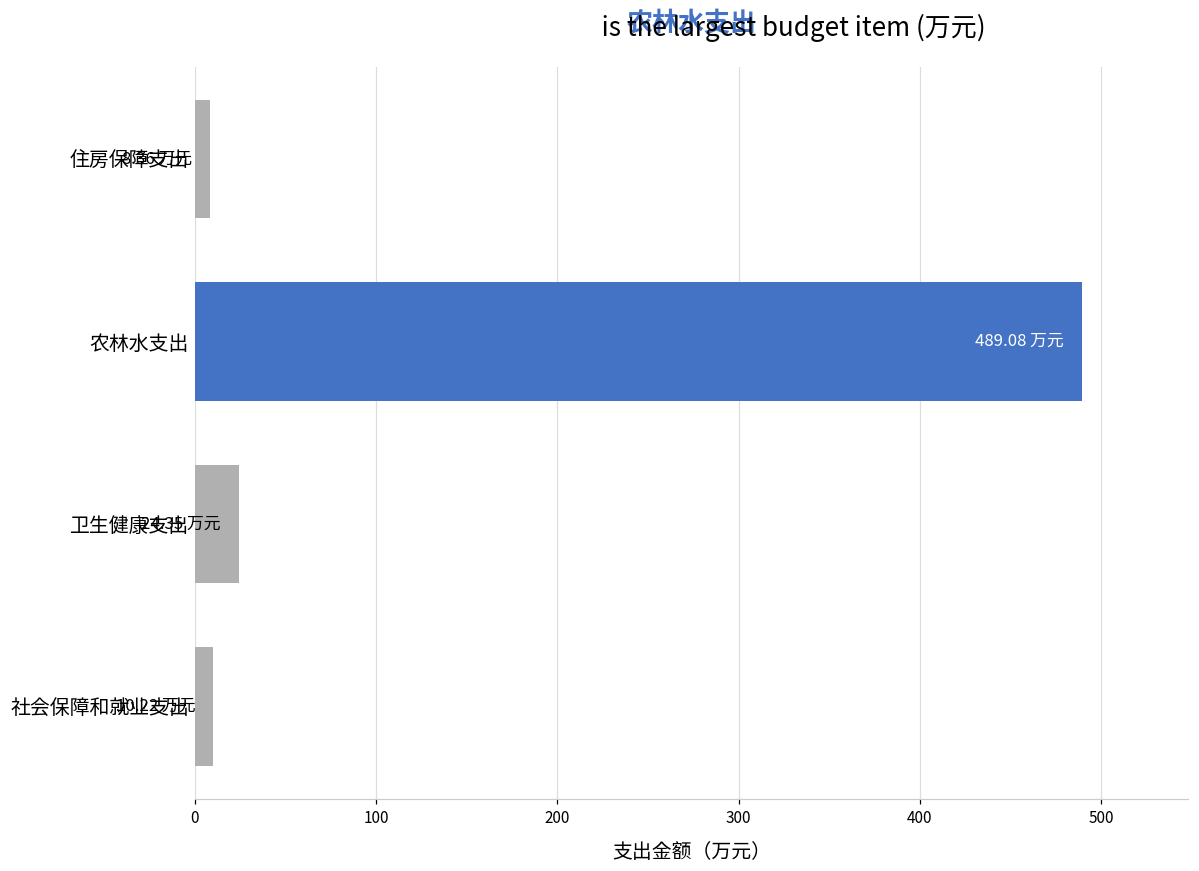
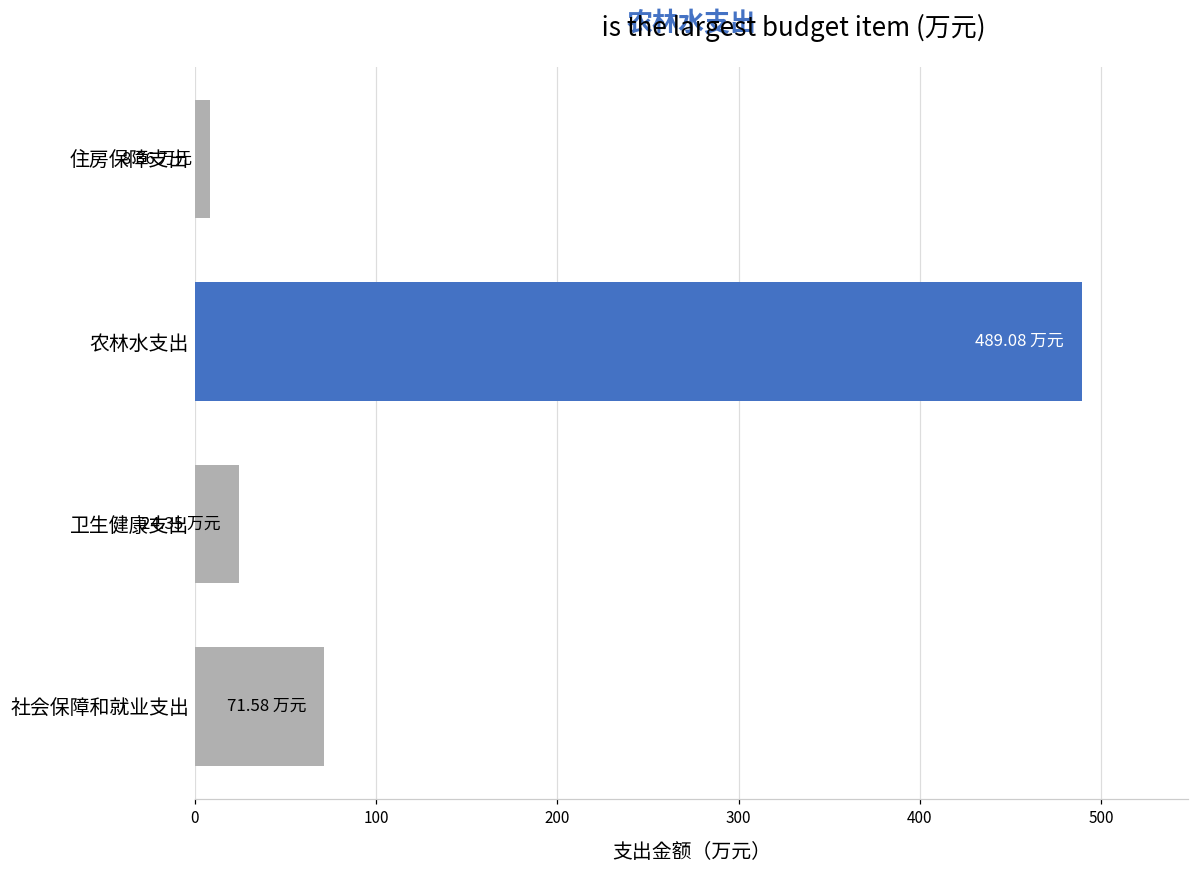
  {
    "住房保障支出": 8.36,
    "农林水支出": 489.08,
    "卫生健康支出": 24.35,
-   "社会保障和就业支出": 10.22
+   "社会保障和就业支出": 71.58
  }
